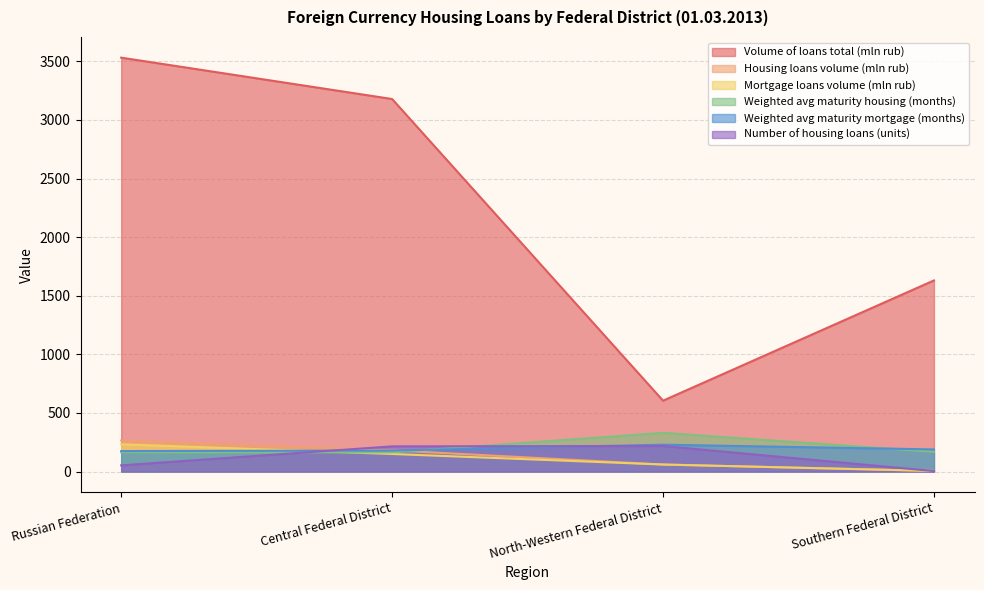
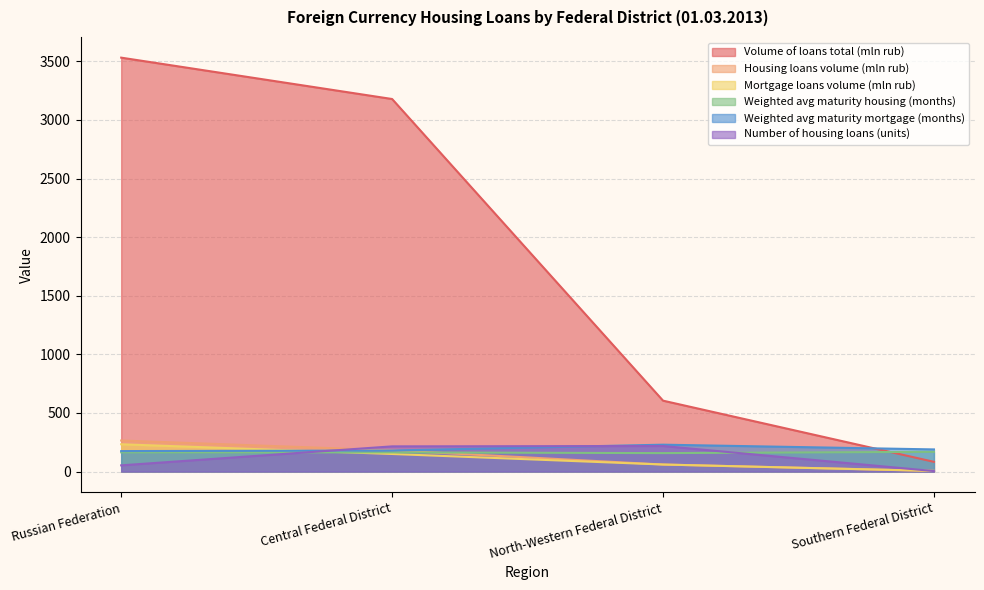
  {
    "Volume of loans total (mln rub)": {
      "Russian Federation": 3530,
      "Central Federal District": 3180,
      "North-Western Federal District": 610,
-     "Southern Federal District": 1630
+     "Southern Federal District": 80
    },
    "Weighted avg maturity housing (months)": {
-     "North-Western Federal District": 330
+     "North-Western Federal District": 160
    },
    "Number of housing loans (units)": {
      "Russian Federation": 50,
      "Central Federal District": 220
    }
  }
